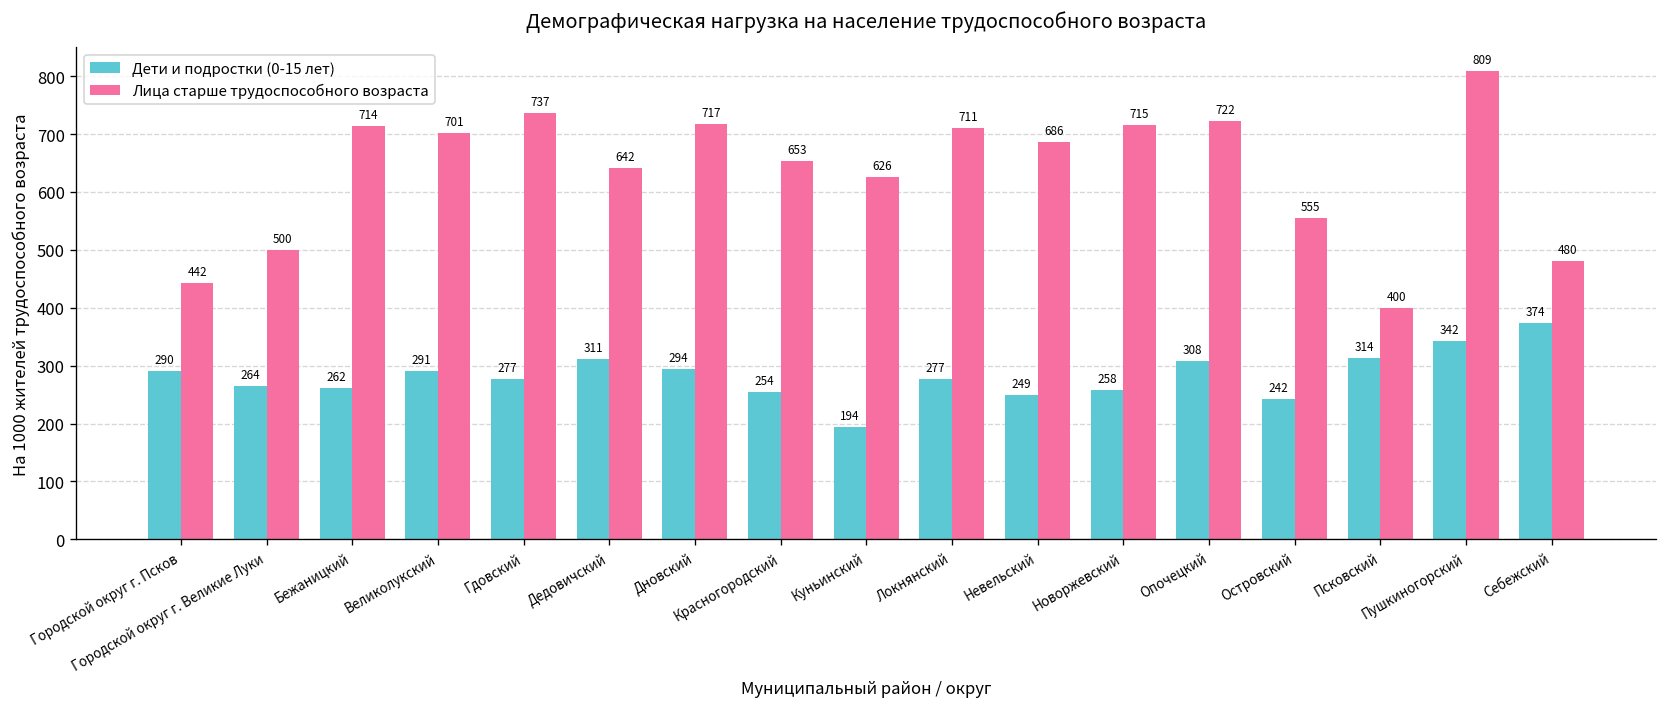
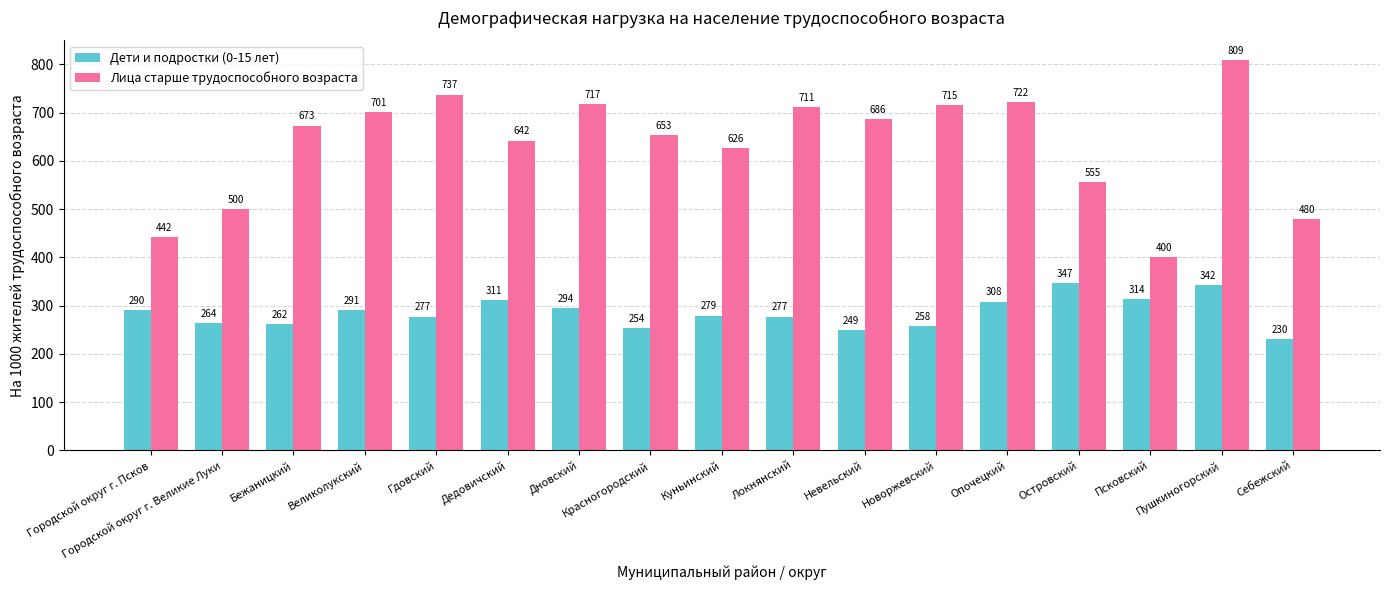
  {
    "Дети и подростки (0-15 лет)": {
      "Городской округ г. Псков": 290,
      "Городской округ г. Великие Луки": 264,
      "Бежаницкий": 262,
      "Великолукский": 291,
      "Гдовский": 277,
      "Дедовичский": 311,
      "Дновский": 294,
      "Красногородский": 254,
-     "Куньинский": 194,
+     "Куньинский": 279,
      "Локнянский": 277,
      "Невельский": 249,
      "Новоржевский": 258,
      "Опочецкий": 308,
-     "Островский": 242,
+     "Островский": 347,
      "Псковский": 314,
      "Пушкиногорский": 342,
-     "Себежский": 374
+     "Себежский": 230
    },
    "Лица старше трудоспособного возраста": {
      "Городской округ г. Псков": 442,
      "Городской округ г. Великие Луки": 500,
-     "Бежаницкий": 714,
+     "Бежаницкий": 673,
      "Великолукский": 701,
      "Гдовский": 737,
      "Дедовичский": 642,
      "Дновский": 717,
      "Красногородский": 653,
      "Куньинский": 626,
      "Локнянский": 711,
      "Невельский": 686,
      "Новоржевский": 715,
      "Опочецкий": 722,
      "Островский": 555,
      "Псковский": 400,
      "Пушкиногорский": 809,
      "Себежский": 480
    }
  }
